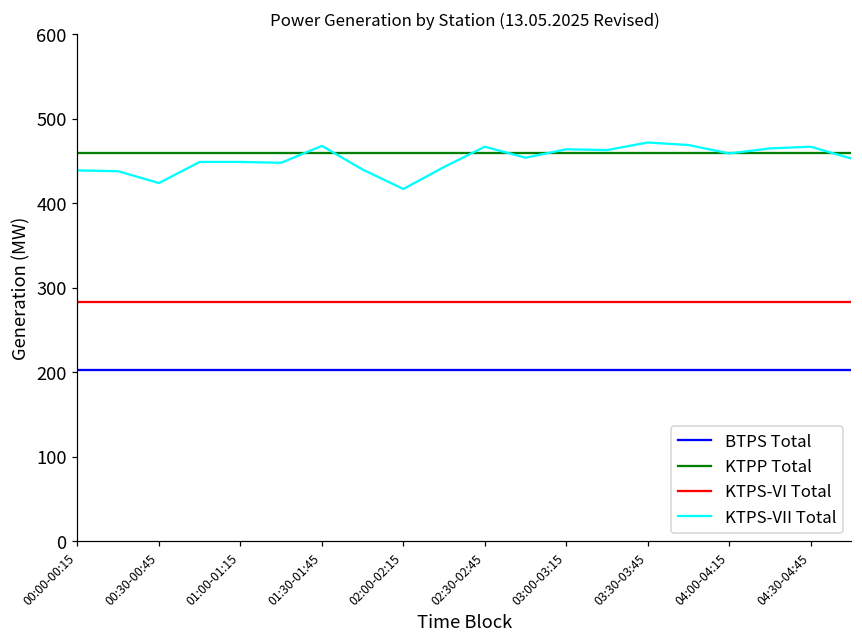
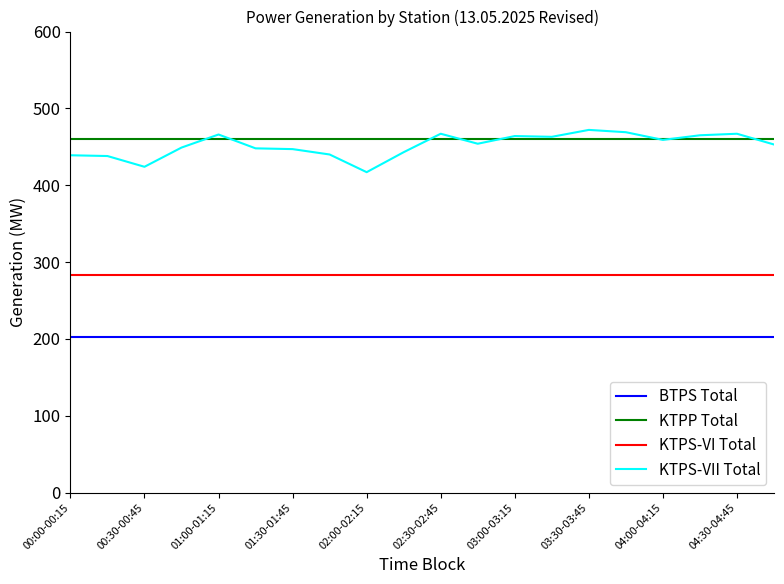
  {
    "BTPS Total": {
      "00:00-00:15": 200,
      "00:30-00:45": 200,
      "01:00-01:15": 200,
      "01:30-01:45": 200,
      "02:00-02:15": 200,
      "02:30-02:45": 200,
      "03:00-03:15": 200,
      "03:30-03:45": 200,
      "04:00-04:15": 200,
      "04:30-04:45": 200
    },
    "KTPP Total": {
      "00:00-00:15": 460,
      "00:30-00:45": 460,
      "01:00-01:15": 460,
      "01:30-01:45": 460,
      "02:00-02:15": 460,
      "02:30-02:45": 460,
      "03:00-03:15": 460,
      "03:30-03:45": 460,
      "04:30-04:45": 460
    },
    "KTPS-VI Total": {
      "00:00-00:15": 280,
      "00:30-00:45": 280,
      "01:00-01:15": 280,
      "01:30-01:45": 280,
      "02:00-02:15": 280,
      "02:30-02:45": 280,
      "03:00-03:15": 280,
      "03:30-03:45": 280,
      "04:00-04:15": 280,
      "04:30-04:45": 280
    },
    "KTPS-VII Total": {
      "00:00-00:15": 440,
      "00:30-00:45": 420,
-     "01:00-01:15": 450,
-     "01:30-01:45": 470,
+     "01:00-01:15": 470,
+     "01:30-01:45": 450,
      "02:00-02:15": 420,
      "02:30-02:45": 470,
      "03:00-03:15": 460,
      "03:30-03:45": 470,
      "04:30-04:45": 470
    }
  }
